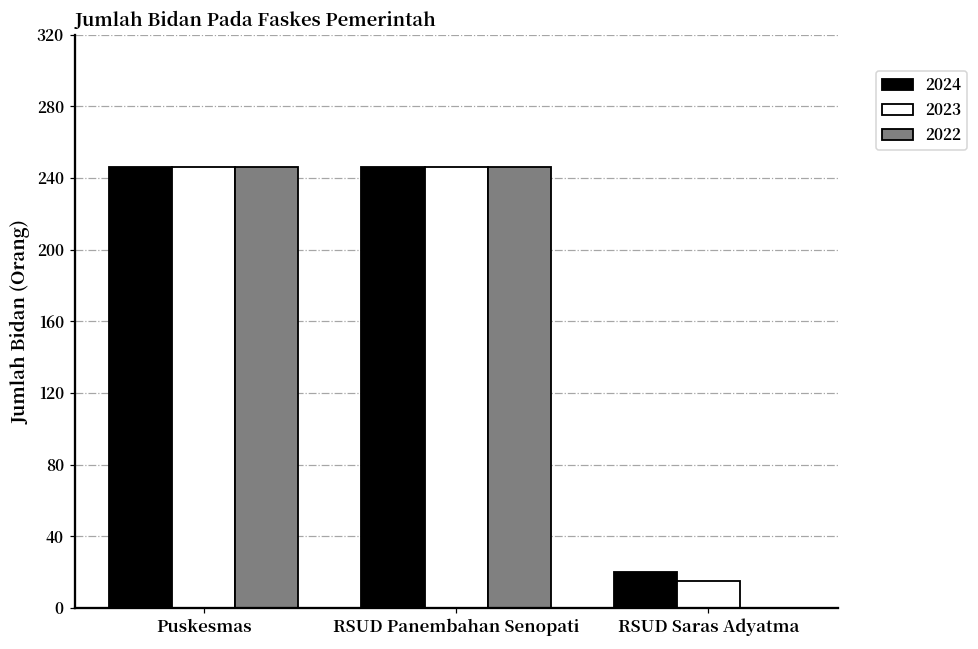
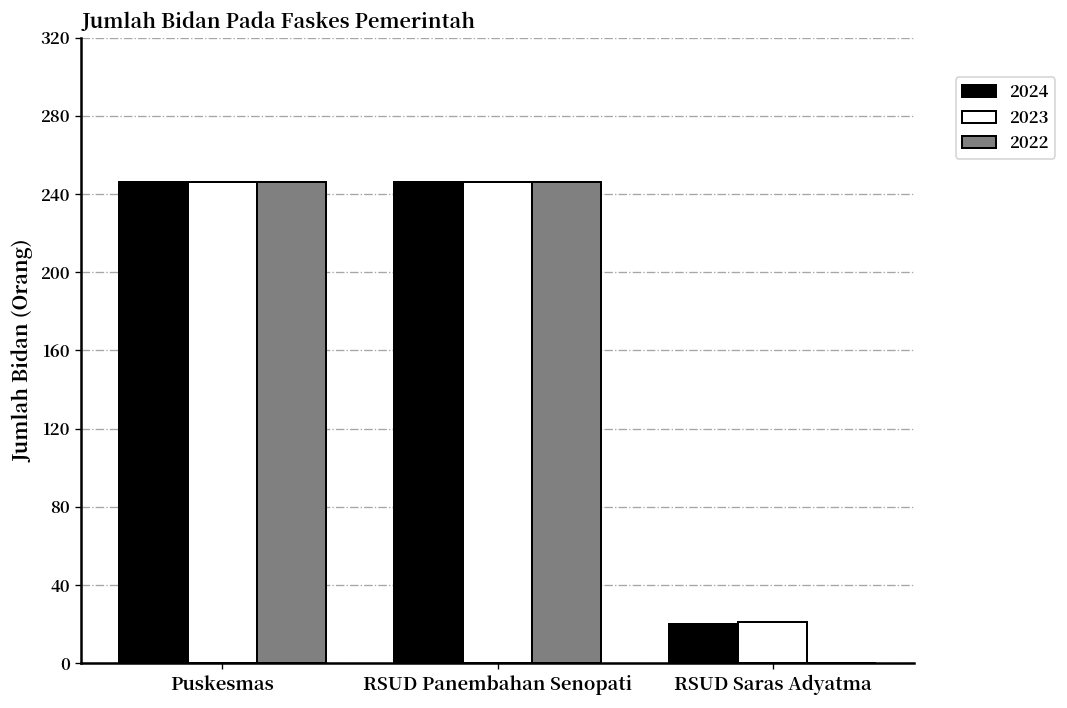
  {
    "2024": {
      "Puskesmas": 246,
      "RSUD Panembahan Senopati": 246,
      "RSUD Saras Adyatma": 20
    },
    "2023": {
      "Puskesmas": 246,
      "RSUD Panembahan Senopati": 246,
-     "RSUD Saras Adyatma": 15
+     "RSUD Saras Adyatma": 21
    },
    "2022": {
      "Puskesmas": 246,
      "RSUD Panembahan Senopati": 246,
      "RSUD Saras Adyatma": 0
    }
  }
